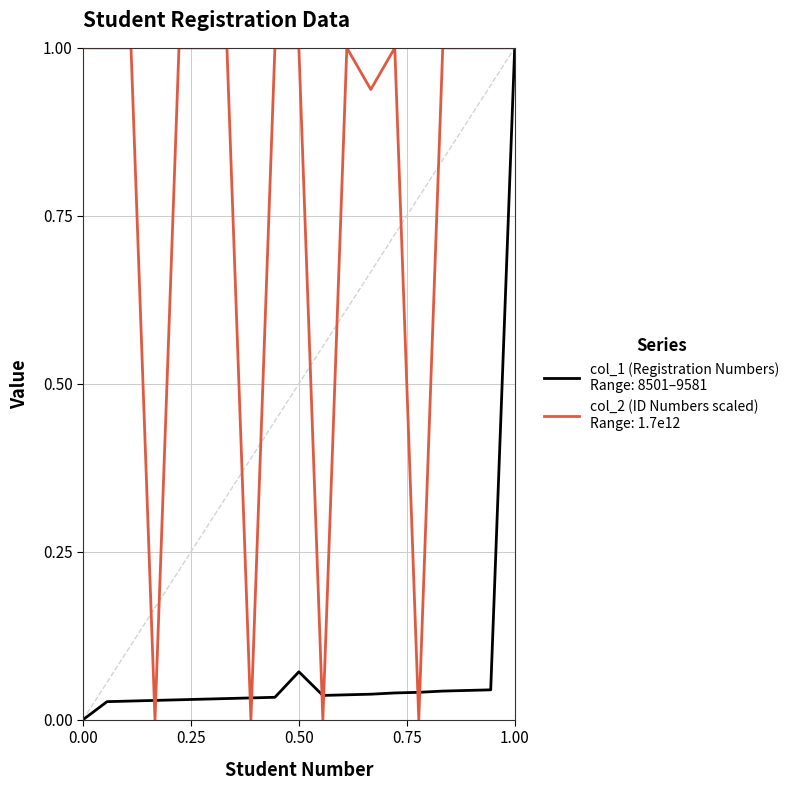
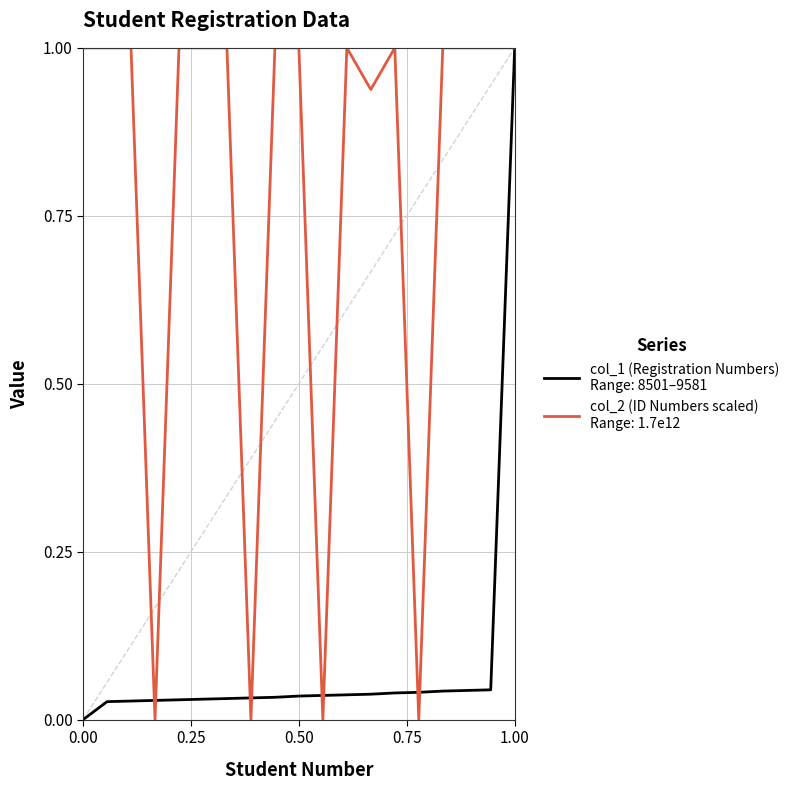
  {
    "col_1 (Registration Numbers) Range: 8501–9581": {
-     "0.50": 0.07
+     "0.50": 0.04
    },
    "col_2 (ID Numbers scaled) Range: 1.7e12": {
      "0.00": 1.00,
      "0.50": 1.00
    }
  }
